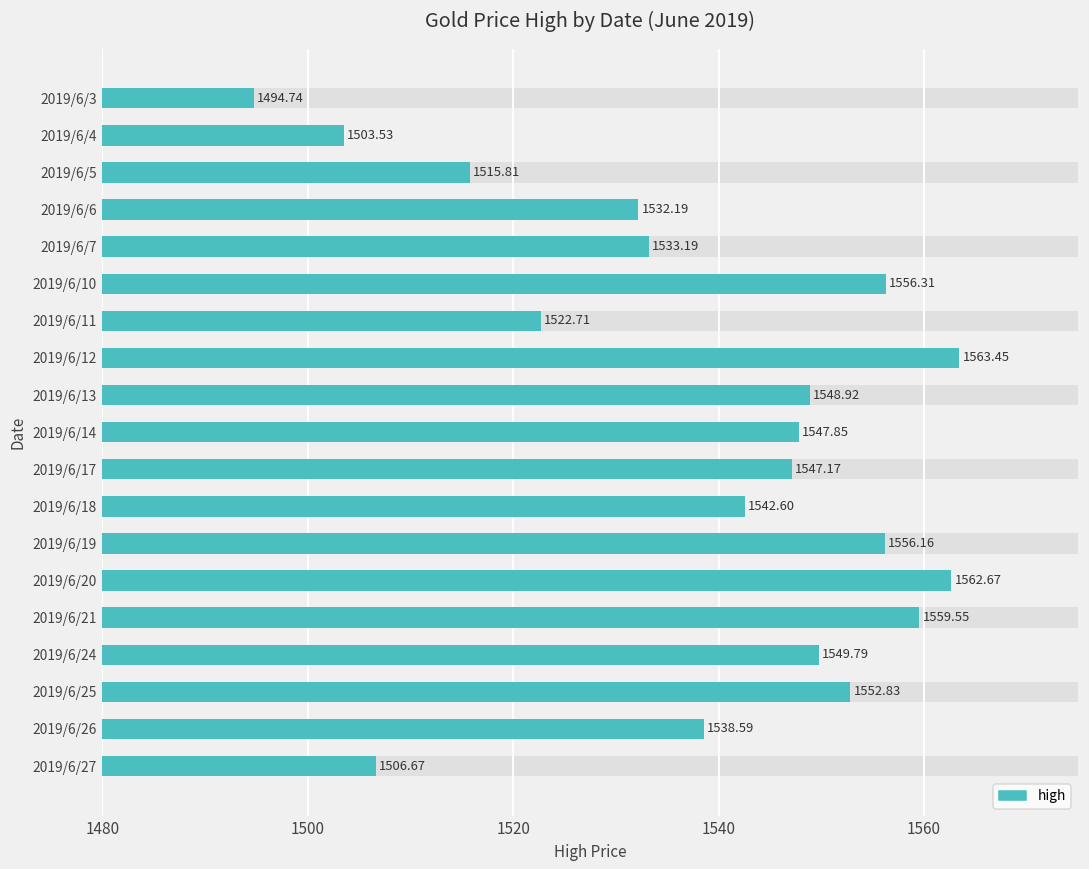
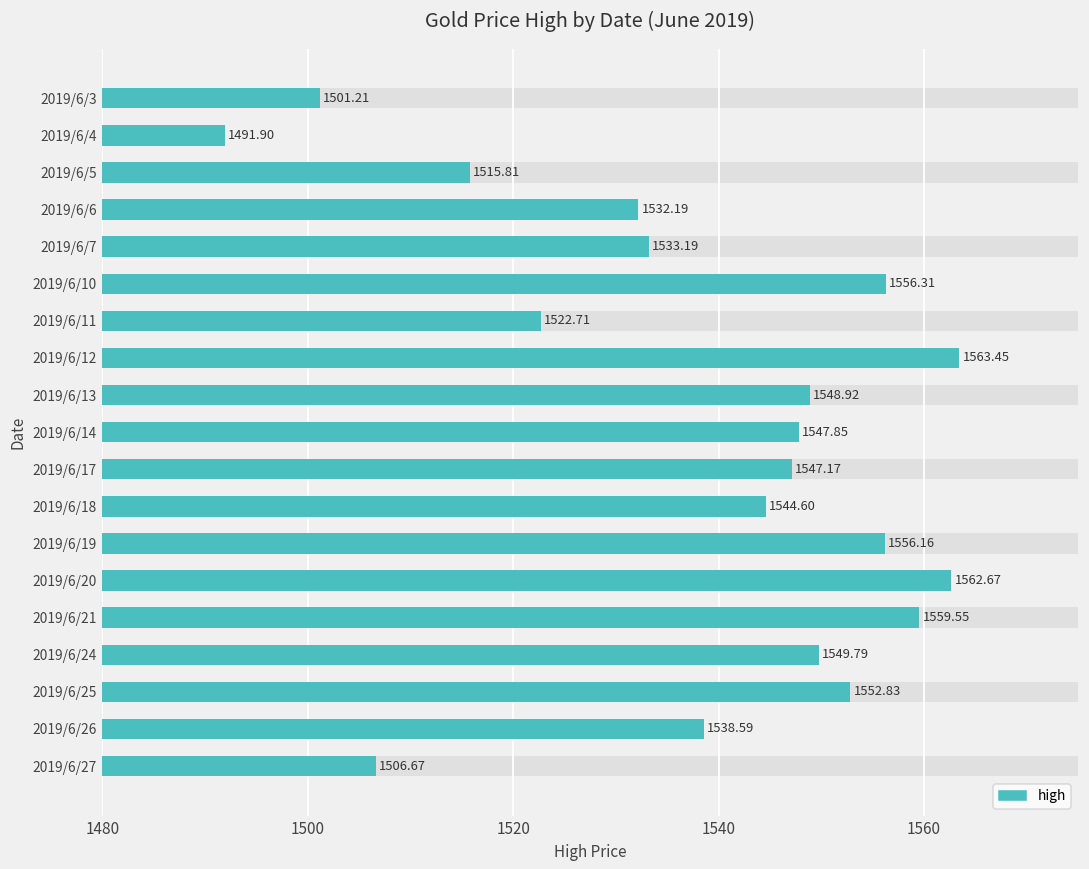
  {
    "high": {
-     "2019/6/3": 1494.74,
-     "2019/6/4": 1503.53,
-     "2019/6/18": 1542.60
+     "2019/6/3": 1501.21,
+     "2019/6/4": 1491.90,
+     "2019/6/18": 1544.60
    }
  }
